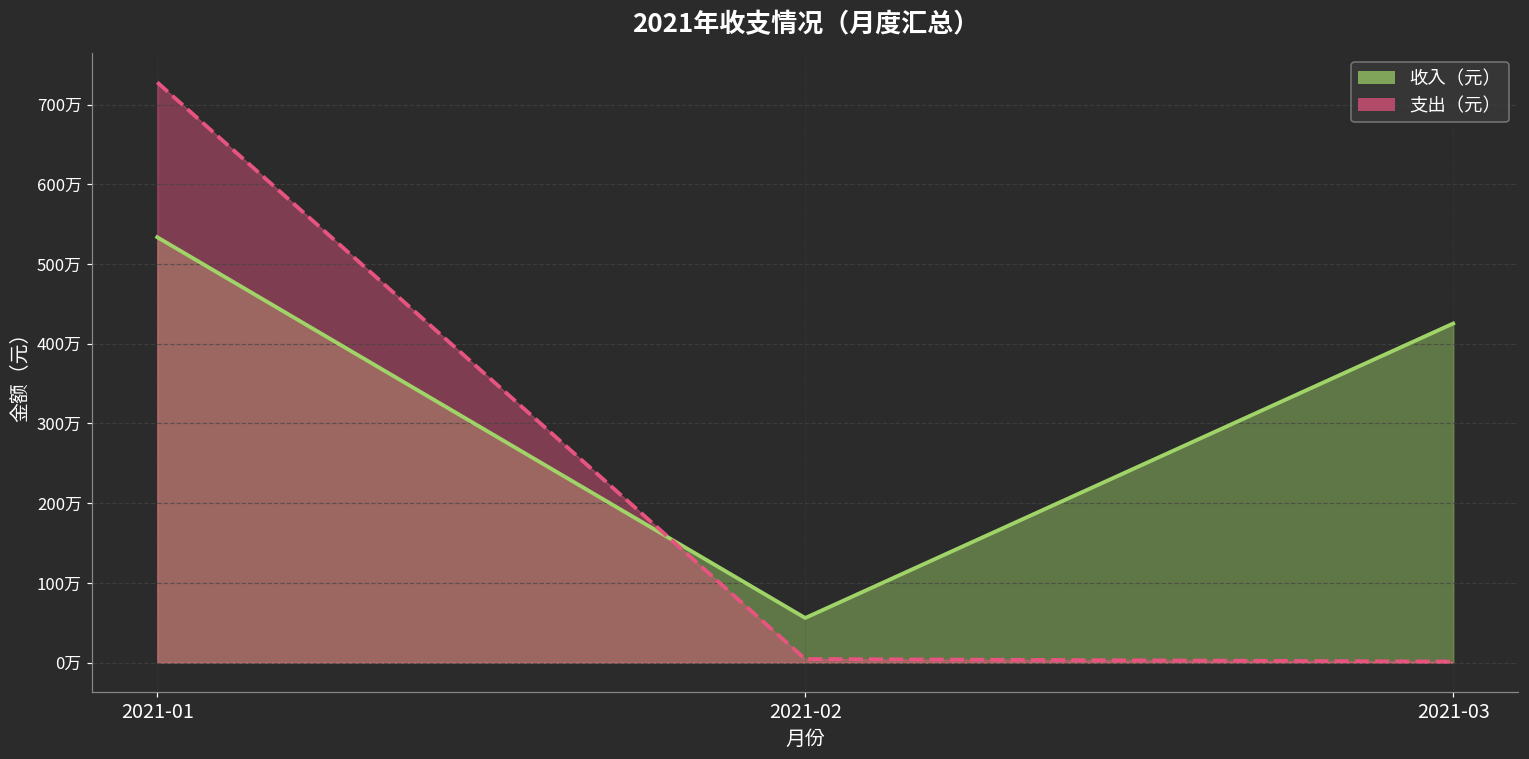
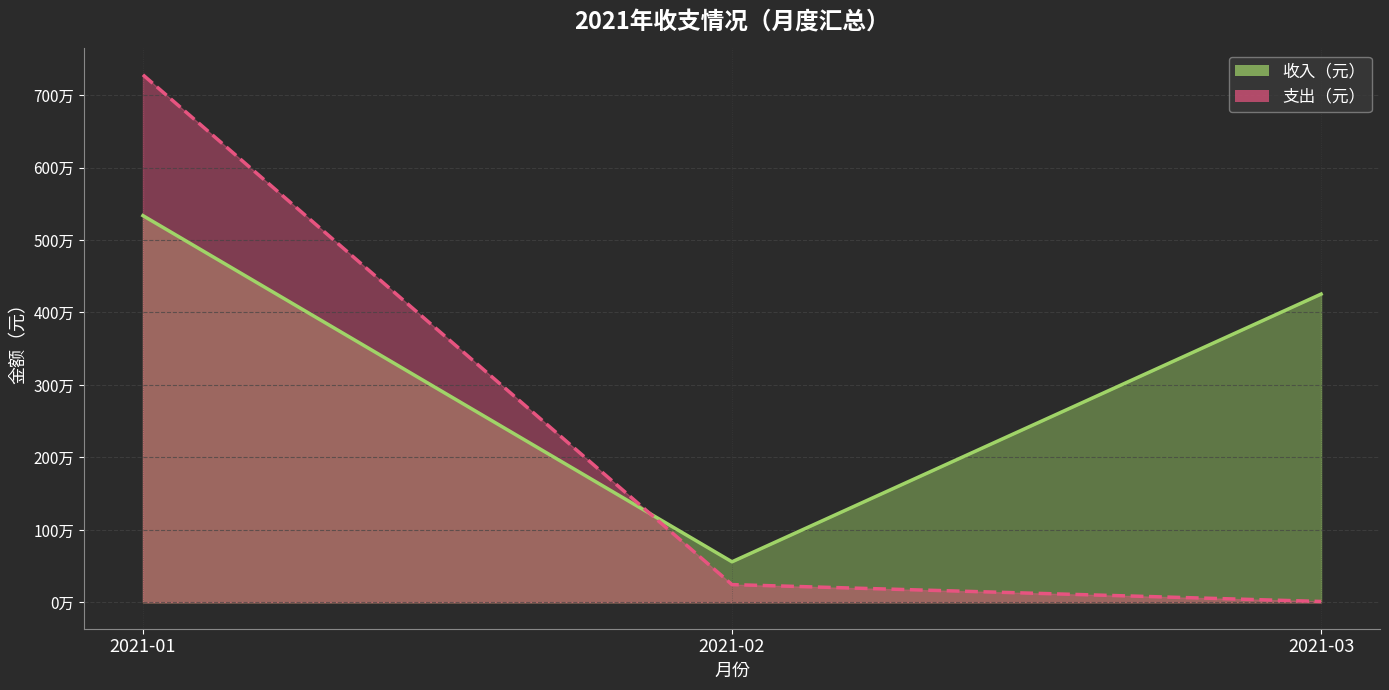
  {
    "收入（元）": {
      "2021-01": "530万",
      "2021-02": "60万",
      "2021-03": "430万"
    },
    "支出（元）": {
      "2021-01": "730万",
-     "2021-02": "0万",
+     "2021-02": "20万",
      "2021-03": "0万"
    }
  }
